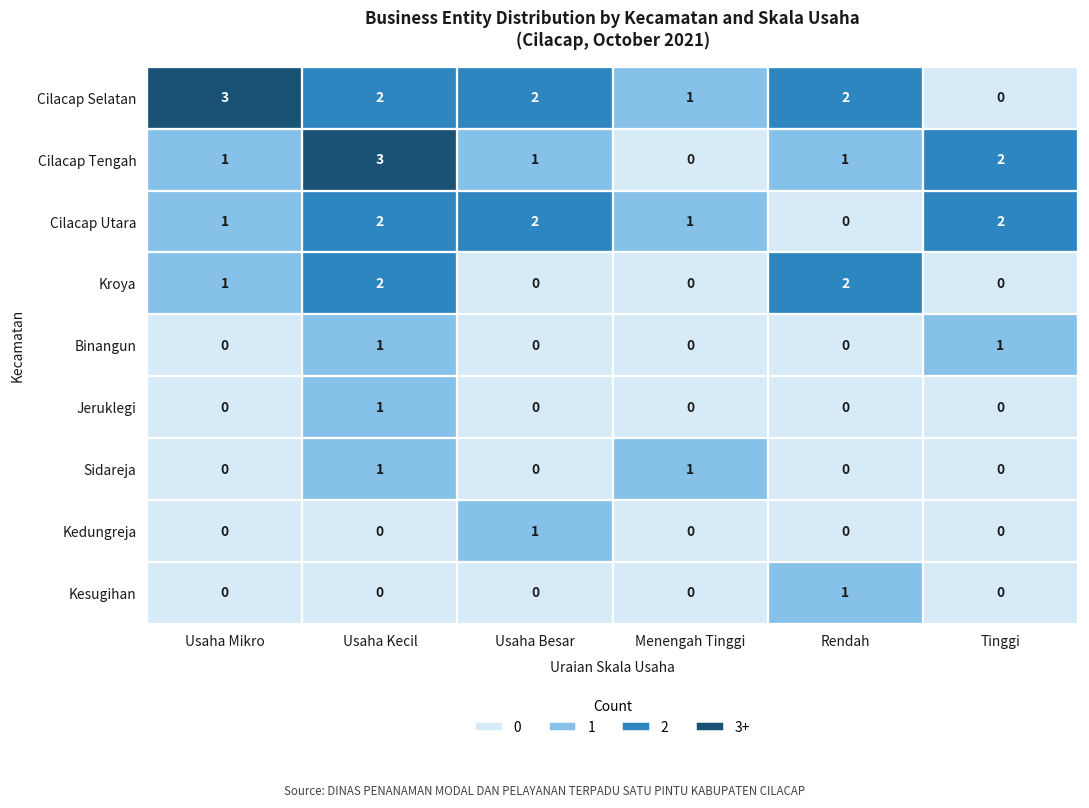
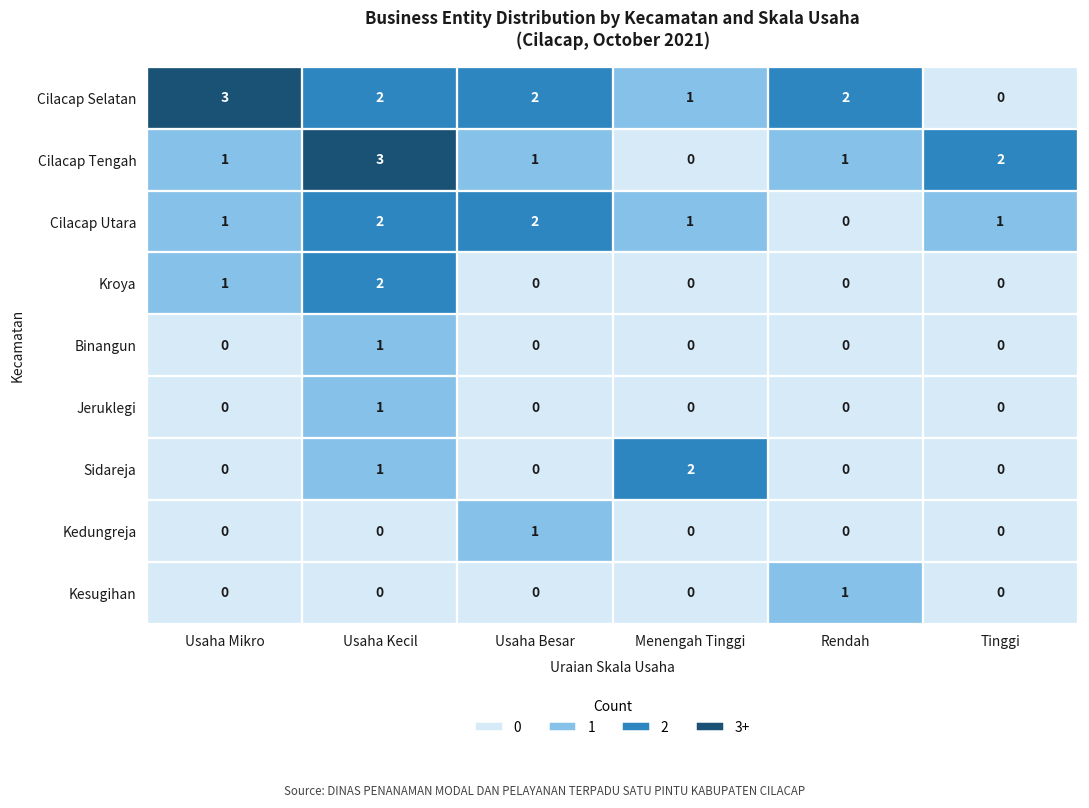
  {
    "Cilacap Selatan": {
      "Usaha Mikro": 3,
      "Usaha Kecil": 2,
      "Usaha Besar": 2,
      "Menengah Tinggi": 1,
      "Rendah": 2,
      "Tinggi": 0
    },
    "Cilacap Tengah": {
      "Usaha Mikro": 1,
      "Usaha Kecil": 3,
      "Usaha Besar": 1,
      "Menengah Tinggi": 0,
      "Rendah": 1,
      "Tinggi": 2
    },
    "Cilacap Utara": {
      "Usaha Mikro": 1,
      "Usaha Kecil": 2,
      "Usaha Besar": 2,
      "Menengah Tinggi": 1,
      "Rendah": 0,
-     "Tinggi": 2
+     "Tinggi": 1
    },
    "Kroya": {
      "Usaha Mikro": 1,
      "Usaha Kecil": 2,
      "Usaha Besar": 0,
      "Menengah Tinggi": 0,
-     "Rendah": 2,
+     "Rendah": 0,
      "Tinggi": 0
    },
    "Binangun": {
      "Usaha Mikro": 0,
      "Usaha Kecil": 1,
      "Usaha Besar": 0,
      "Menengah Tinggi": 0,
      "Rendah": 0,
-     "Tinggi": 1
+     "Tinggi": 0
    },
    "Jeruklegi": {
      "Usaha Mikro": 0,
      "Usaha Kecil": 1,
      "Usaha Besar": 0,
      "Menengah Tinggi": 0,
      "Rendah": 0,
      "Tinggi": 0
    },
    "Sidareja": {
      "Usaha Mikro": 0,
      "Usaha Kecil": 1,
      "Usaha Besar": 0,
-     "Menengah Tinggi": 1,
+     "Menengah Tinggi": 2,
      "Rendah": 0,
      "Tinggi": 0
    },
    "Kedungreja": {
      "Usaha Mikro": 0,
      "Usaha Kecil": 0,
      "Usaha Besar": 1,
      "Menengah Tinggi": 0,
      "Rendah": 0,
      "Tinggi": 0
    },
    "Kesugihan": {
      "Usaha Mikro": 0,
      "Usaha Kecil": 0,
      "Usaha Besar": 0,
      "Menengah Tinggi": 0,
      "Rendah": 1,
      "Tinggi": 0
    }
  }
